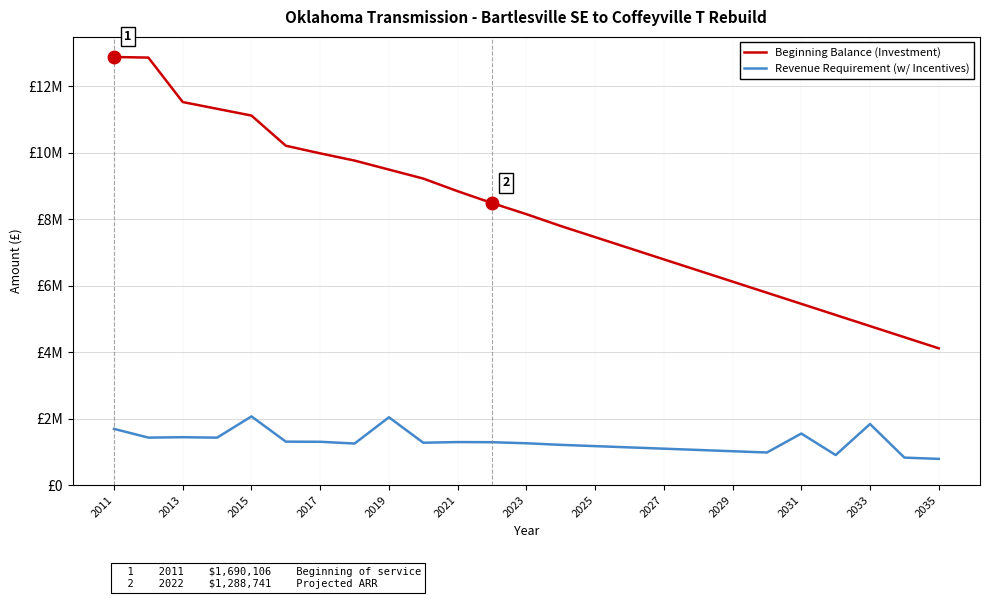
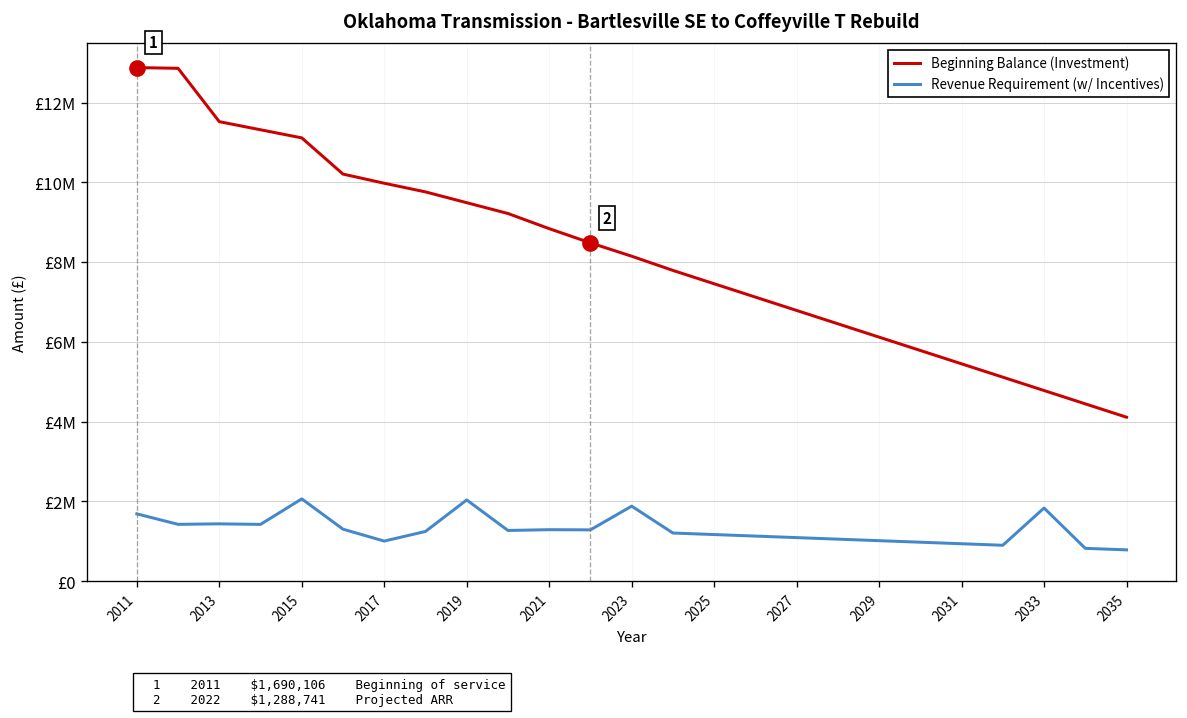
  {
    "Revenue Requirement (w/ Incentives)": {
      "2011": "£1700000",
      "2013": "£1400000",
      "2015": "£2100000",
-     "2017": "£1300000",
+     "2017": "£1000000",
      "2019": "£2000000",
      "2021": "£1300000",
-     "2023": "£1300000",
+     "2023": "£1900000",
      "2025": "£1200000",
      "2027": "£1100000",
      "2029": "£1000000",
-     "2031": "£1600000",
+     "2031": "£900000",
      "2033": "£1800000",
      "2035": "£800000"
    }
  }
